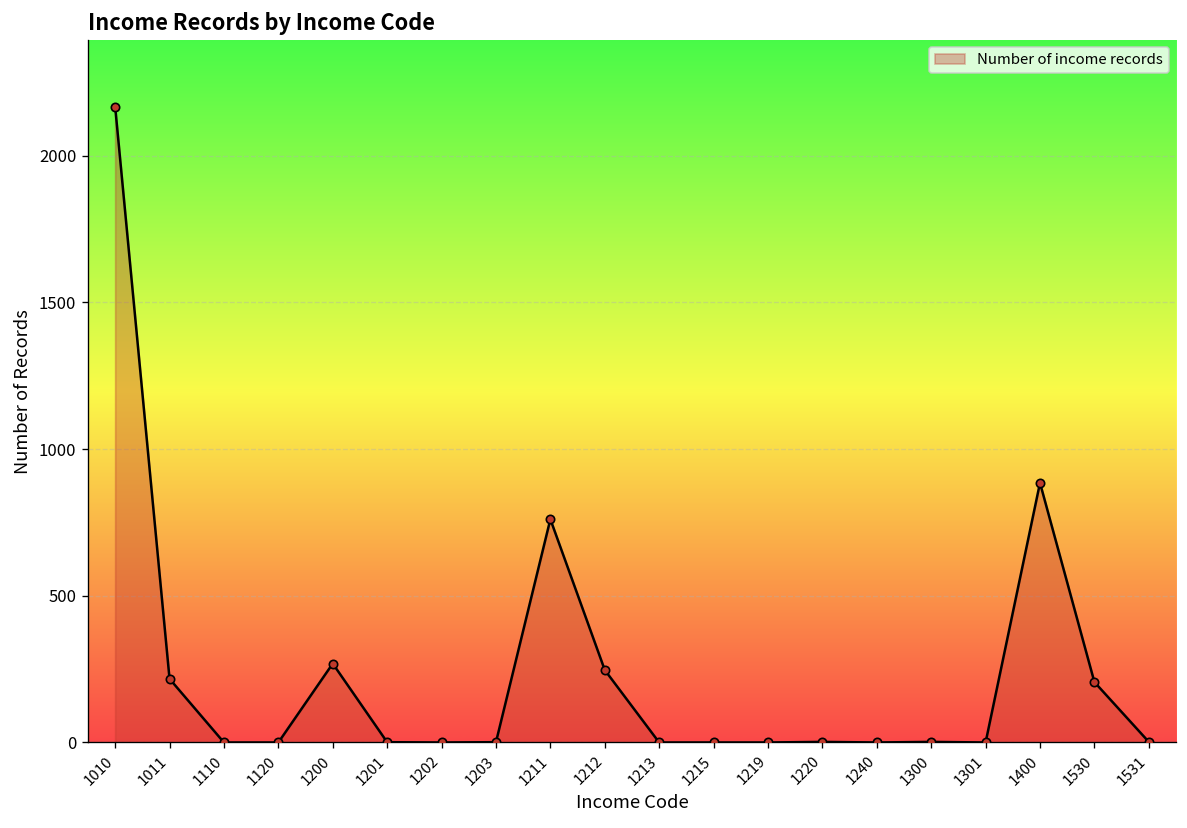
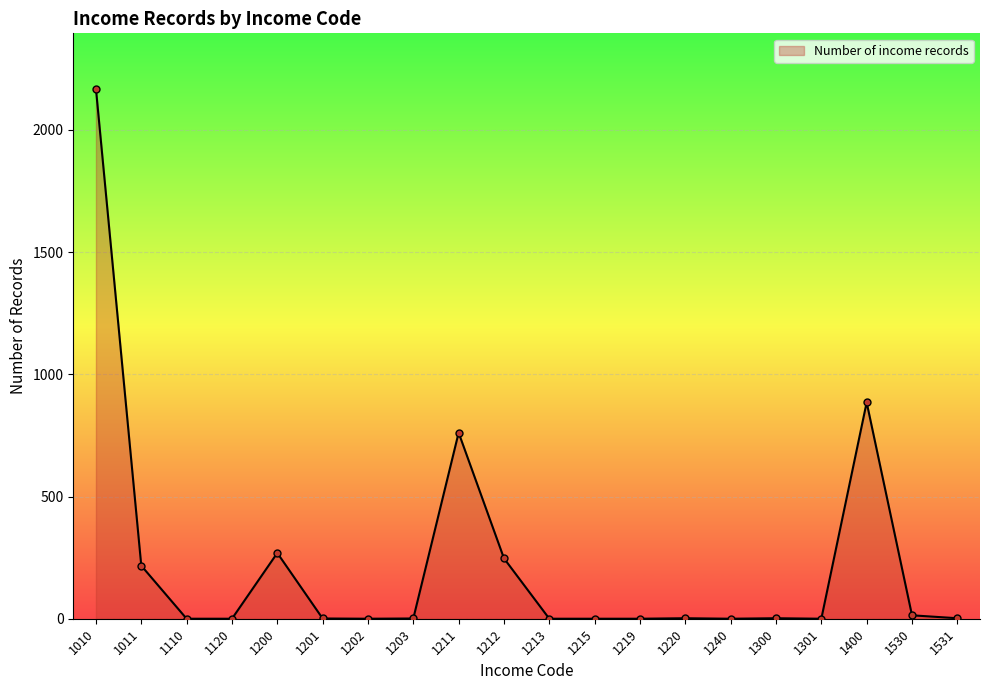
  {
    "1010": 2170,
    "1011": 220,
    "1110": 0,
    "1120": 0,
    "1200": 270,
    "1201": 0,
    "1202": 0,
    "1203": 0,
    "1211": 760,
    "1212": 250,
    "1213": 0,
    "1215": 0,
    "1219": 0,
    "1220": 0,
    "1240": 0,
    "1300": 0,
    "1301": 0,
    "1400": 890,
-   "1530": 210,
+   "1530": 10,
    "1531": 0
  }
